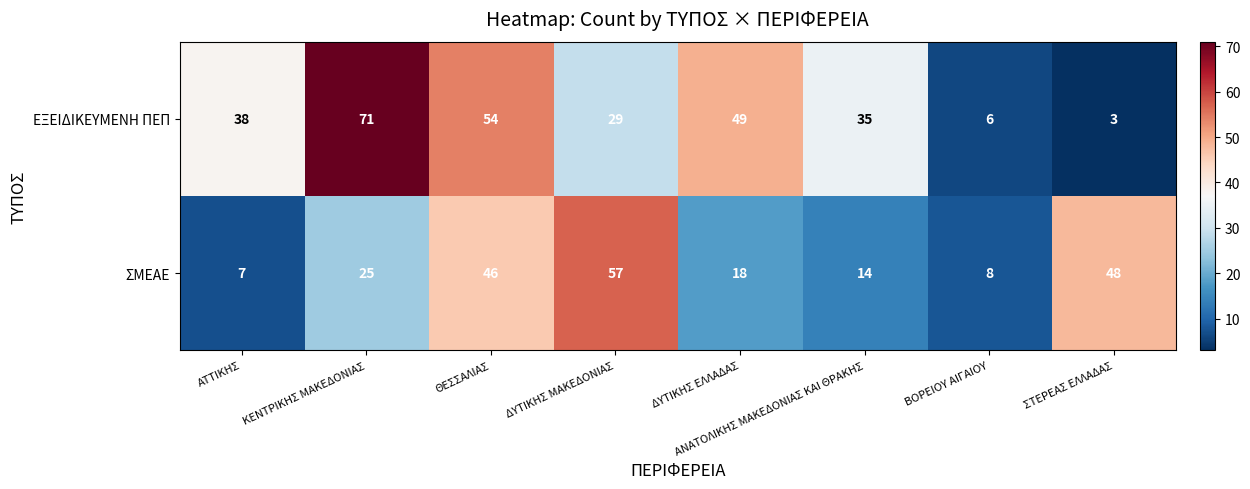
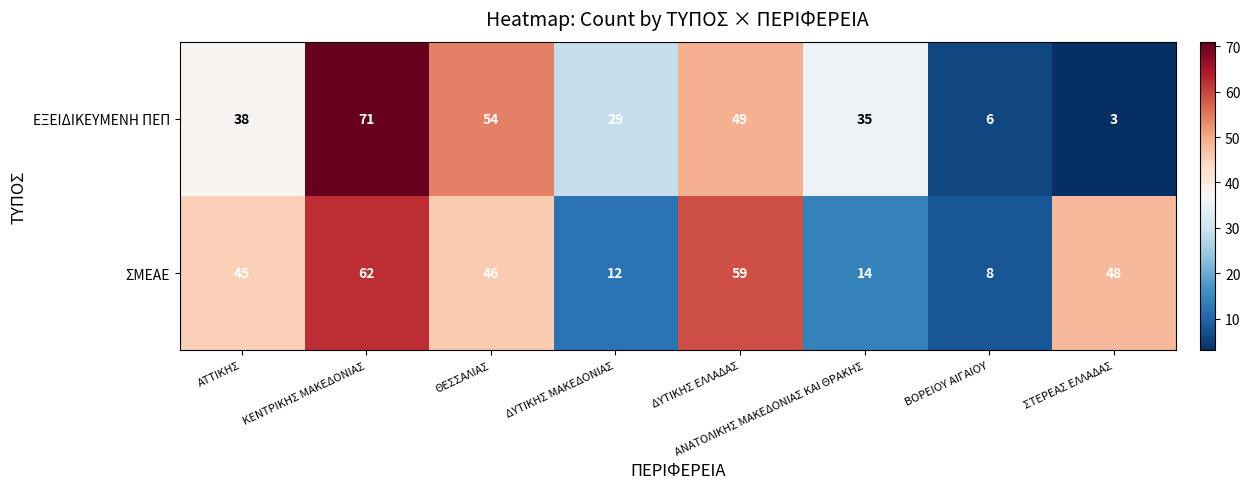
  {
    "ΕΞΕΙΔΙΚΕΥΜΕΝΗ ΠΕΠ": {
      "ΑΤΤΙΚΗΣ": 38,
      "ΚΕΝΤΡΙΚΗΣ ΜΑΚΕΔΟΝΙΑΣ": 71,
      "ΘΕΣΣΑΛΙΑΣ": 54,
      "ΔΥΤΙΚΗΣ ΜΑΚΕΔΟΝΙΑΣ": 29,
      "ΔΥΤΙΚΗΣ ΕΛΛΑΔΑΣ": 49,
      "ΑΝΑΤΟΛΙΚΗΣ ΜΑΚΕΔΟΝΙΑΣ ΚΑΙ ΘΡΑΚΗΣ": 35,
      "ΒΟΡΕΙΟΥ ΑΙΓΑΙΟΥ": 6,
      "ΣΤΕΡΕΑΣ ΕΛΛΑΔΑΣ": 3
    },
    "ΣΜΕΑΕ": {
-     "ΑΤΤΙΚΗΣ": 7,
-     "ΚΕΝΤΡΙΚΗΣ ΜΑΚΕΔΟΝΙΑΣ": 25,
+     "ΑΤΤΙΚΗΣ": 45,
+     "ΚΕΝΤΡΙΚΗΣ ΜΑΚΕΔΟΝΙΑΣ": 62,
      "ΘΕΣΣΑΛΙΑΣ": 46,
-     "ΔΥΤΙΚΗΣ ΜΑΚΕΔΟΝΙΑΣ": 57,
-     "ΔΥΤΙΚΗΣ ΕΛΛΑΔΑΣ": 18,
+     "ΔΥΤΙΚΗΣ ΜΑΚΕΔΟΝΙΑΣ": 12,
+     "ΔΥΤΙΚΗΣ ΕΛΛΑΔΑΣ": 59,
      "ΑΝΑΤΟΛΙΚΗΣ ΜΑΚΕΔΟΝΙΑΣ ΚΑΙ ΘΡΑΚΗΣ": 14,
      "ΒΟΡΕΙΟΥ ΑΙΓΑΙΟΥ": 8,
      "ΣΤΕΡΕΑΣ ΕΛΛΑΔΑΣ": 48
    }
  }
